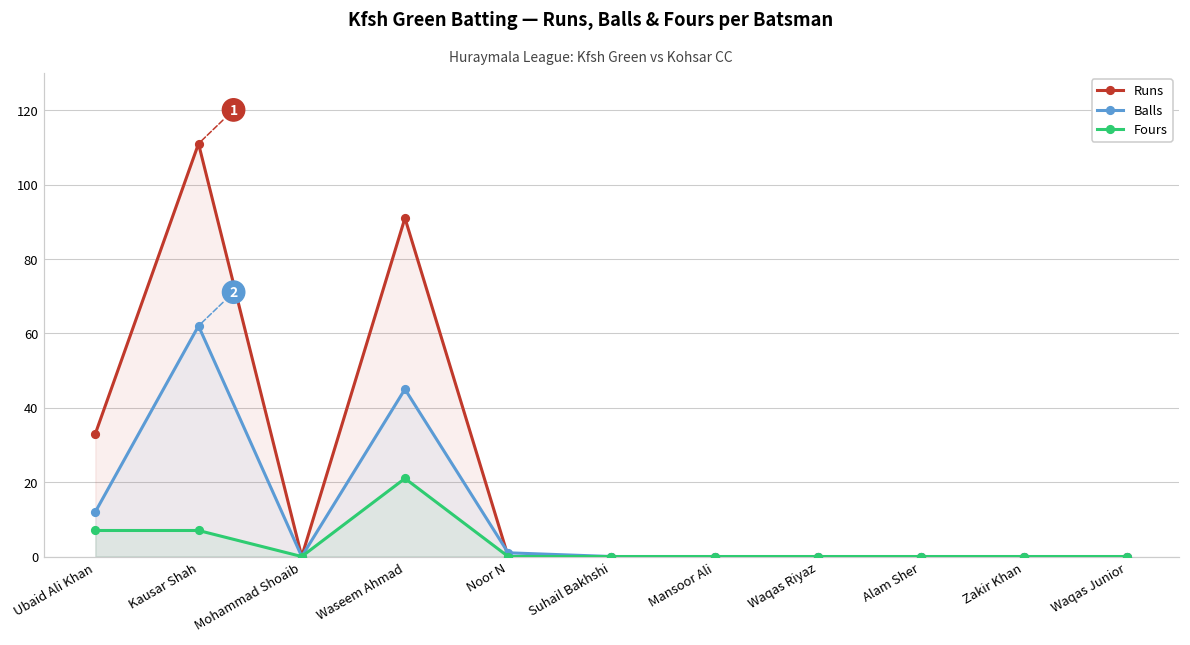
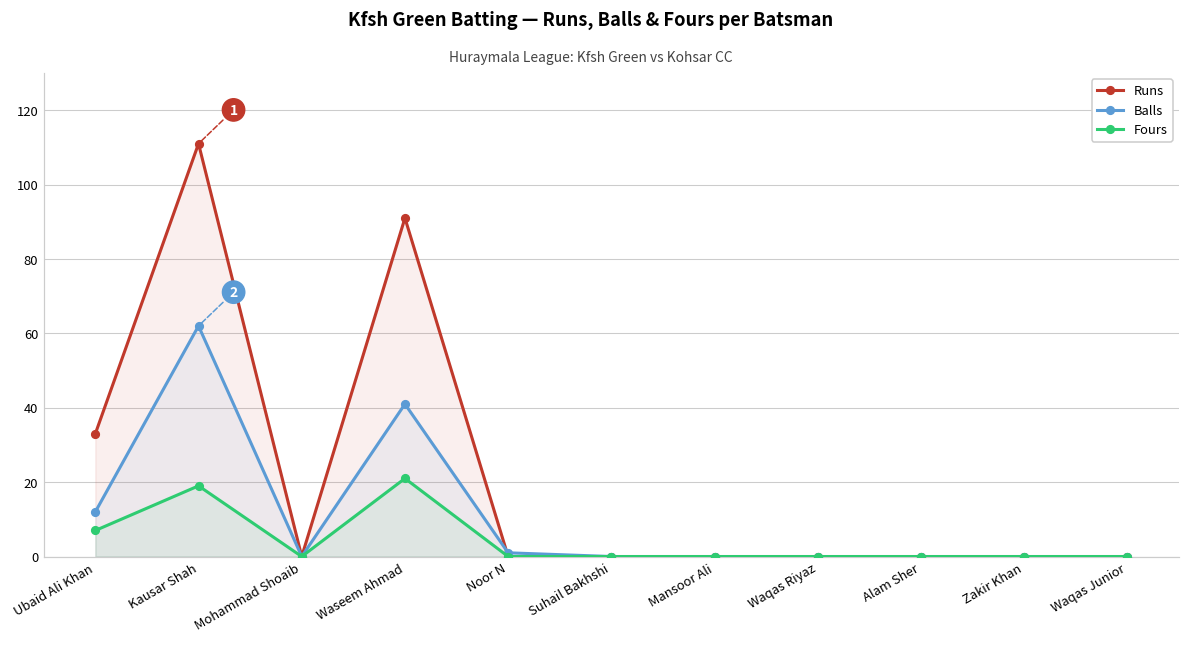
  {
    "Runs": {
      "Ubaid Ali Khan": 33,
      "Kausar Shah": 111,
      "Waseem Ahmad": 91
    },
    "Balls": {
      "Ubaid Ali Khan": 12,
      "Kausar Shah": 62,
-     "Waseem Ahmad": 45,
+     "Waseem Ahmad": 41,
      "Noor N": 1
    },
    "Fours": {
      "Ubaid Ali Khan": 7,
-     "Kausar Shah": 7,
+     "Kausar Shah": 19,
      "Waseem Ahmad": 21
    }
  }
